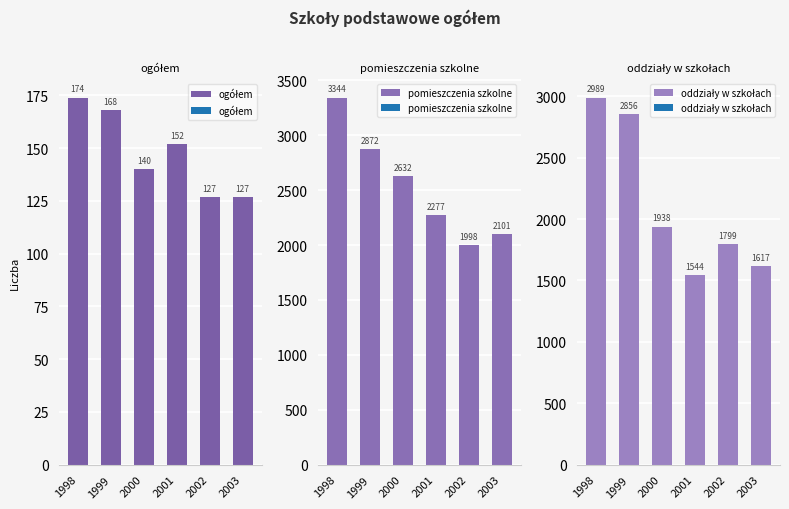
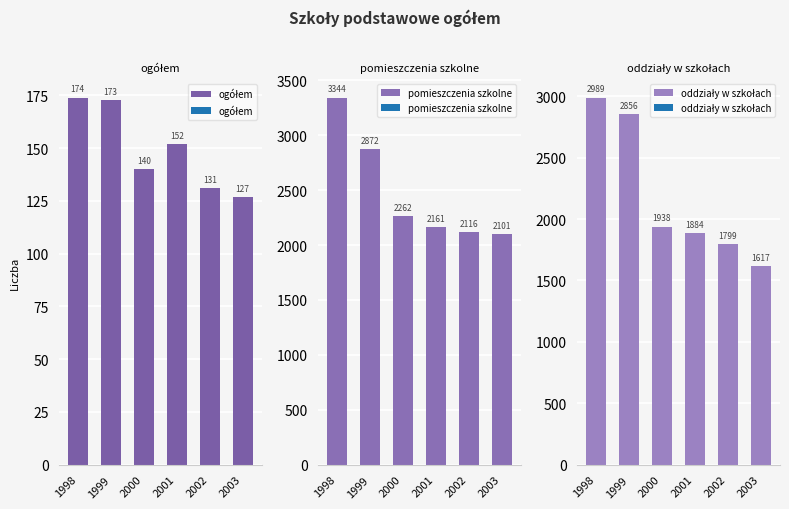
  {
    "ogółem": {
      "1998": 174,
-     "1999": 168,
+     "1999": 173,
      "2000": 140,
      "2001": 152,
-     "2002": 127,
+     "2002": 131,
      "2003": 127
    },
    "pomieszczenia szkolne": {
      "1998": 3344,
      "1999": 2872,
-     "2000": 2632,
-     "2001": 2277,
-     "2002": 1998,
+     "2000": 2262,
+     "2001": 2161,
+     "2002": 2116,
      "2003": 2101
    },
    "oddziały w szkołach": {
      "1998": 2989,
      "1999": 2856,
      "2000": 1938,
-     "2001": 1544,
+     "2001": 1884,
      "2002": 1799,
      "2003": 1617
    }
  }
